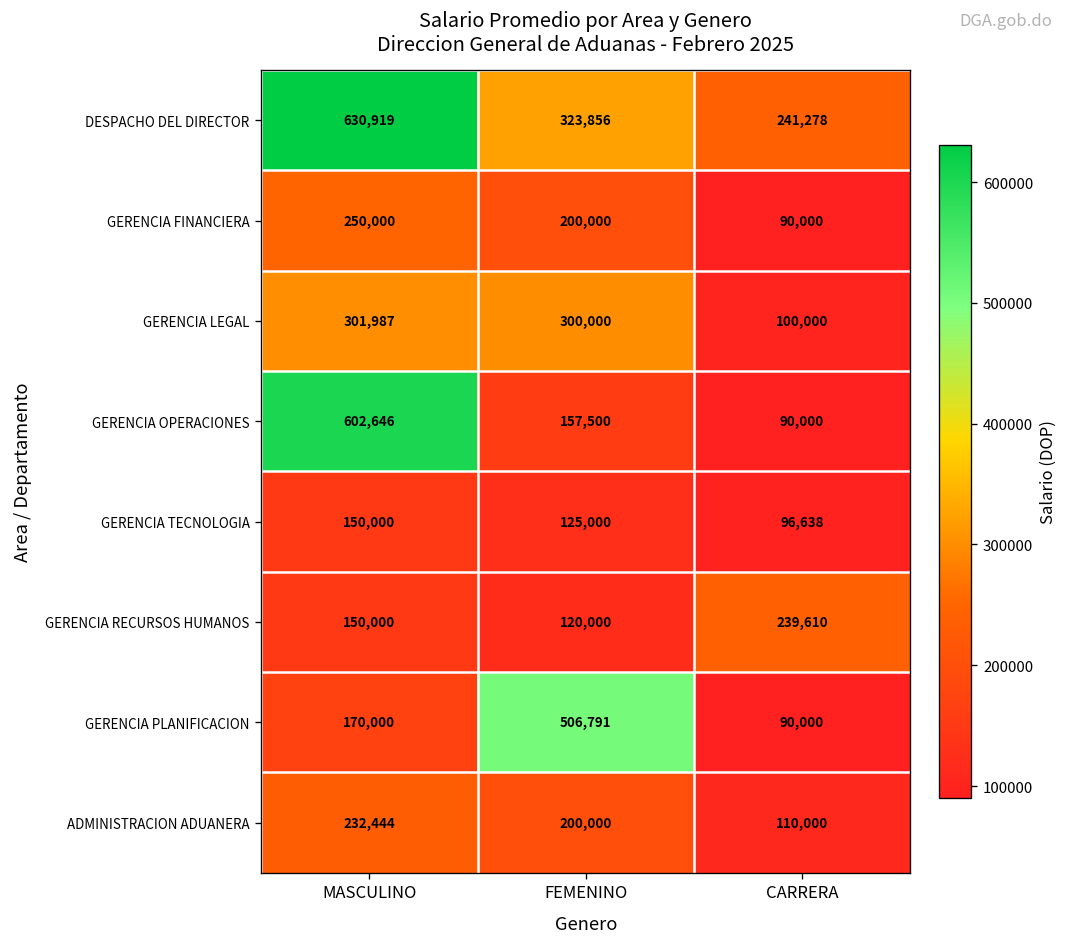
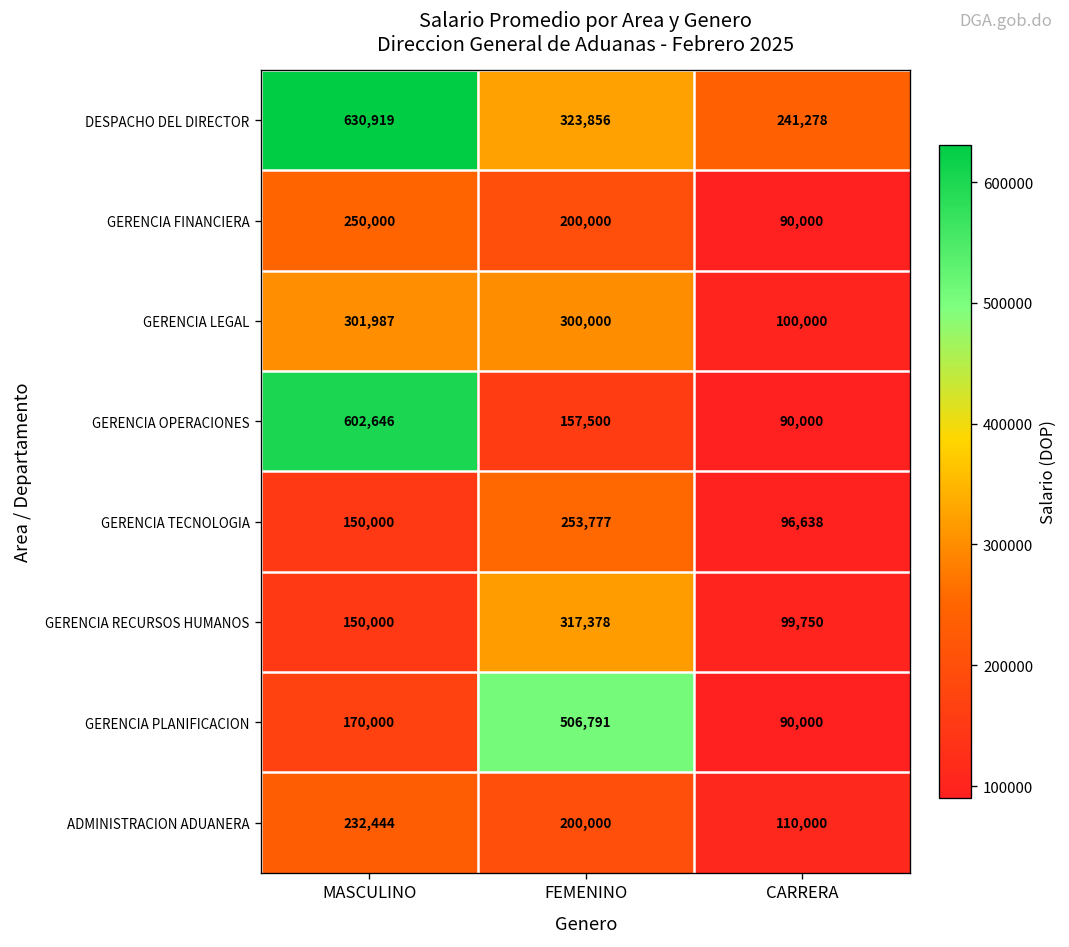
  {
    "DESPACHO DEL DIRECTOR": {
      "MASCULINO": "630,919",
      "FEMENINO": "323,856",
      "CARRERA": "241,278"
    },
    "GERENCIA FINANCIERA": {
      "MASCULINO": "250,000",
      "FEMENINO": "200,000",
      "CARRERA": "90,000"
    },
    "GERENCIA LEGAL": {
      "MASCULINO": "301,987",
      "FEMENINO": "300,000",
      "CARRERA": "100,000"
    },
    "GERENCIA OPERACIONES": {
      "MASCULINO": "602,646",
      "FEMENINO": "157,500",
      "CARRERA": "90,000"
    },
    "GERENCIA TECNOLOGIA": {
      "MASCULINO": "150,000",
-     "FEMENINO": "125,000",
+     "FEMENINO": "253,777",
      "CARRERA": "96,638"
    },
    "GERENCIA RECURSOS HUMANOS": {
      "MASCULINO": "150,000",
-     "FEMENINO": "120,000",
-     "CARRERA": "239,610"
+     "FEMENINO": "317,378",
+     "CARRERA": "99,750"
    },
    "GERENCIA PLANIFICACION": {
      "MASCULINO": "170,000",
      "FEMENINO": "506,791",
      "CARRERA": "90,000"
    },
    "ADMINISTRACION ADUANERA": {
      "MASCULINO": "232,444",
      "FEMENINO": "200,000",
      "CARRERA": "110,000"
    }
  }
